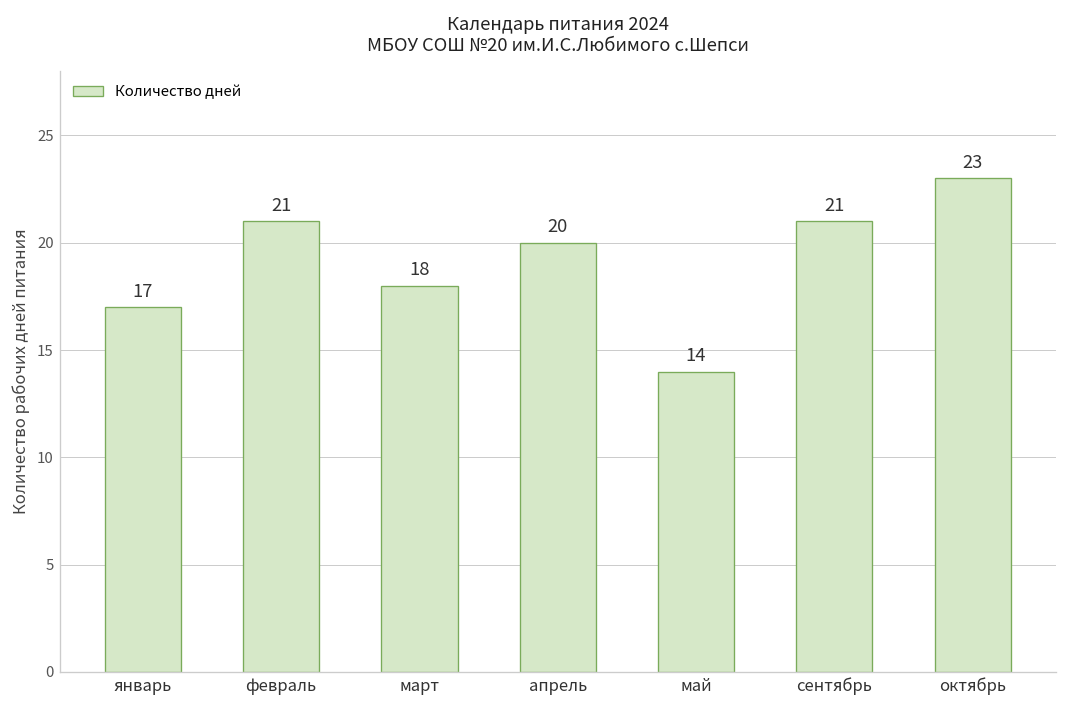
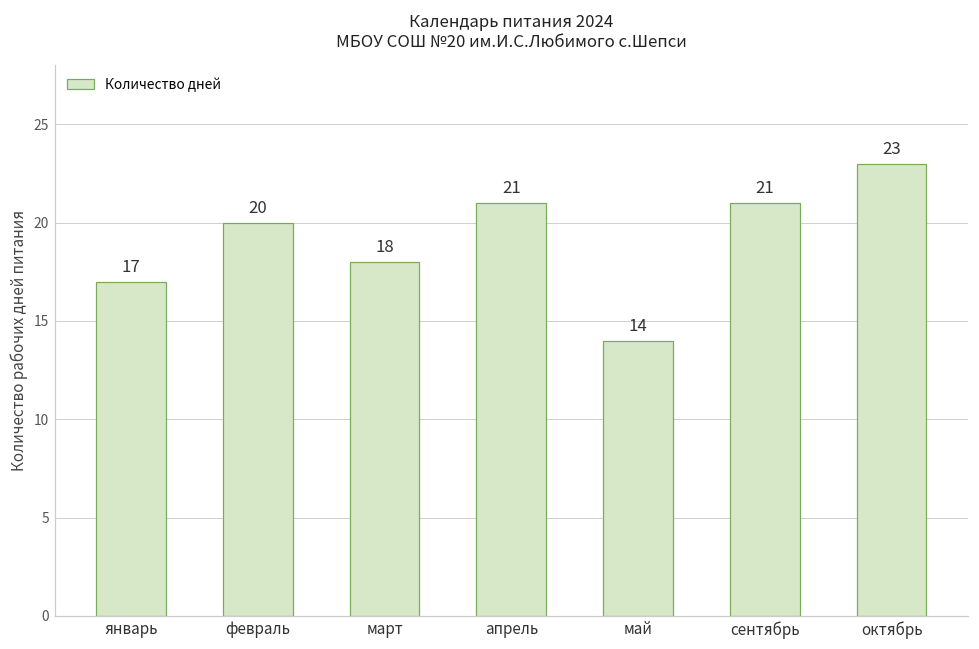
  {
    "январь": 17,
-   "февраль": 21,
+   "февраль": 20,
    "март": 18,
-   "апрель": 20,
+   "апрель": 21,
    "май": 14,
    "сентябрь": 21,
    "октябрь": 23
  }
